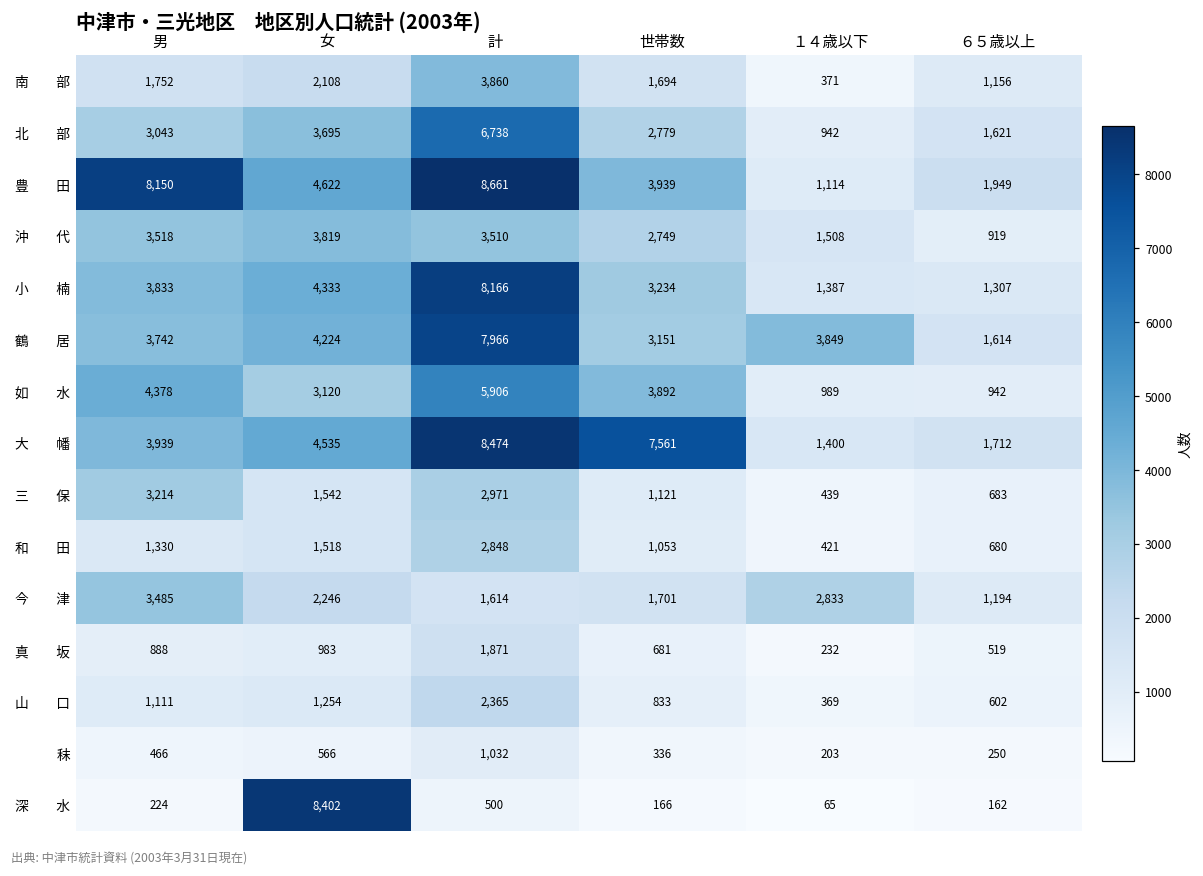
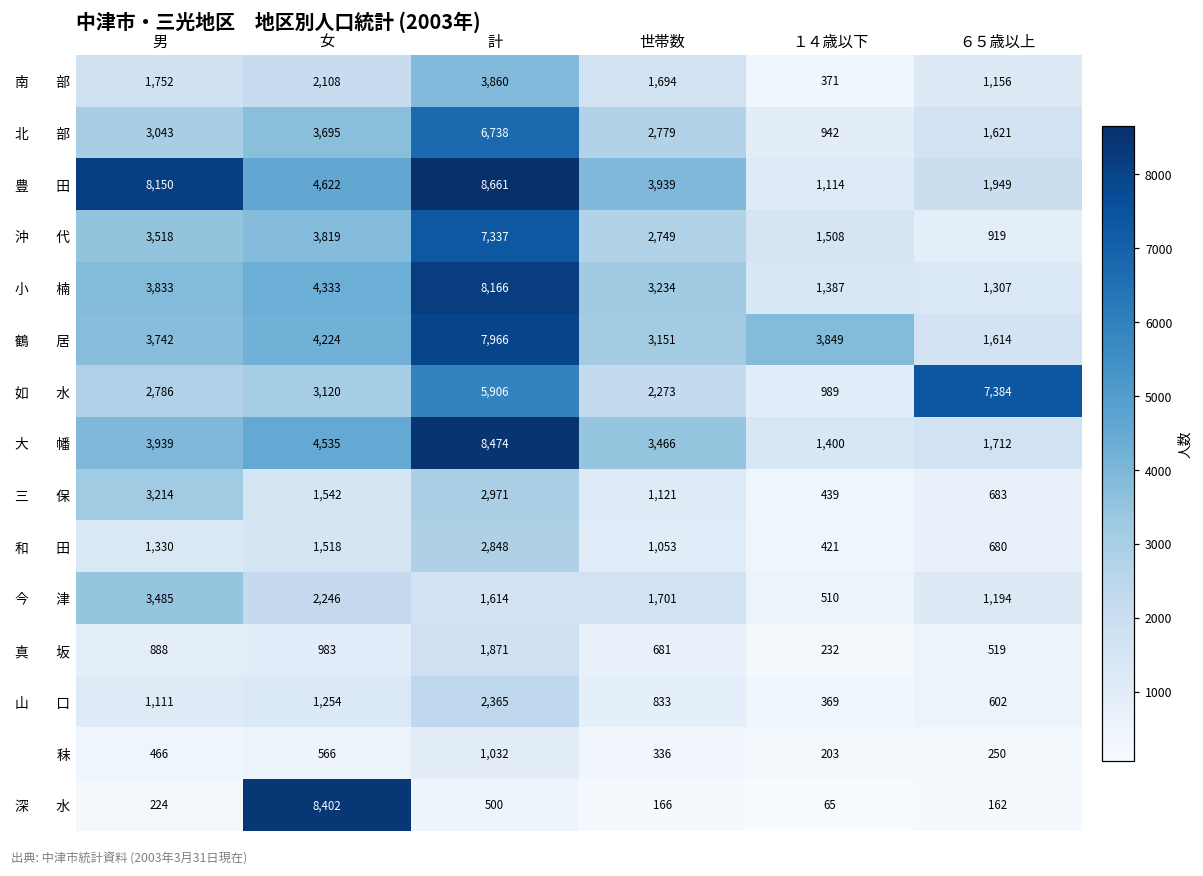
  {
    "南 部": {
      "男": "1,752",
      "女": "2,108",
      "計": "3,860",
      "世帯数": "1,694",
      "１４歳以下": "371",
      "６５歳以上": "1,156"
    },
    "北 部": {
      "男": "3,043",
      "女": "3,695",
      "計": "6,738",
      "世帯数": "2,779",
      "１４歳以下": "942",
      "６５歳以上": "1,621"
    },
    "豊 田": {
      "男": "8,150",
      "女": "4,622",
      "計": "8,661",
      "世帯数": "3,939",
      "１４歳以下": "1,114",
      "６５歳以上": "1,949"
    },
    "沖 代": {
      "男": "3,518",
      "女": "3,819",
-     "計": "3,510",
+     "計": "7,337",
      "世帯数": "2,749",
      "１４歳以下": "1,508",
      "６５歳以上": "919"
    },
    "小 楠": {
      "男": "3,833",
      "女": "4,333",
      "計": "8,166",
      "世帯数": "3,234",
      "１４歳以下": "1,387",
      "６５歳以上": "1,307"
    },
    "鶴 居": {
      "男": "3,742",
      "女": "4,224",
      "計": "7,966",
      "世帯数": "3,151",
      "１４歳以下": "3,849",
      "６５歳以上": "1,614"
    },
    "如 水": {
-     "男": "4,378",
+     "男": "2,786",
      "女": "3,120",
      "計": "5,906",
-     "世帯数": "3,892",
+     "世帯数": "2,273",
      "１４歳以下": "989",
-     "６５歳以上": "942"
+     "６５歳以上": "7,384"
    },
    "大 幡": {
      "男": "3,939",
      "女": "4,535",
      "計": "8,474",
-     "世帯数": "7,561",
+     "世帯数": "3,466",
      "１４歳以下": "1,400",
      "６５歳以上": "1,712"
    },
    "三 保": {
      "男": "3,214",
      "女": "1,542",
      "計": "2,971",
      "世帯数": "1,121",
      "１４歳以下": "439",
      "６５歳以上": "683"
    },
    "和 田": {
      "男": "1,330",
      "女": "1,518",
      "計": "2,848",
      "世帯数": "1,053",
      "１４歳以下": "421",
      "６５歳以上": "680"
    },
    "今 津": {
      "男": "3,485",
      "女": "2,246",
      "計": "1,614",
      "世帯数": "1,701",
-     "１４歳以下": "2,833",
+     "１４歳以下": "510",
      "６５歳以上": "1,194"
    },
    "真 坂": {
      "男": "888",
      "女": "983",
      "計": "1,871",
      "世帯数": "681",
      "１４歳以下": "232",
      "６５歳以上": "519"
    },
    "山 口": {
      "男": "1,111",
      "女": "1,254",
      "計": "2,365",
      "世帯数": "833",
      "１４歳以下": "369",
      "６５歳以上": "602"
    },
    "秣": {
      "男": "466",
      "女": "566",
      "計": "1,032",
      "世帯数": "336",
      "１４歳以下": "203",
      "６５歳以上": "250"
    },
    "深 水": {
      "男": "224",
      "女": "8,402",
      "計": "500",
      "世帯数": "166",
      "１４歳以下": "65",
      "６５歳以上": "162"
    }
  }
